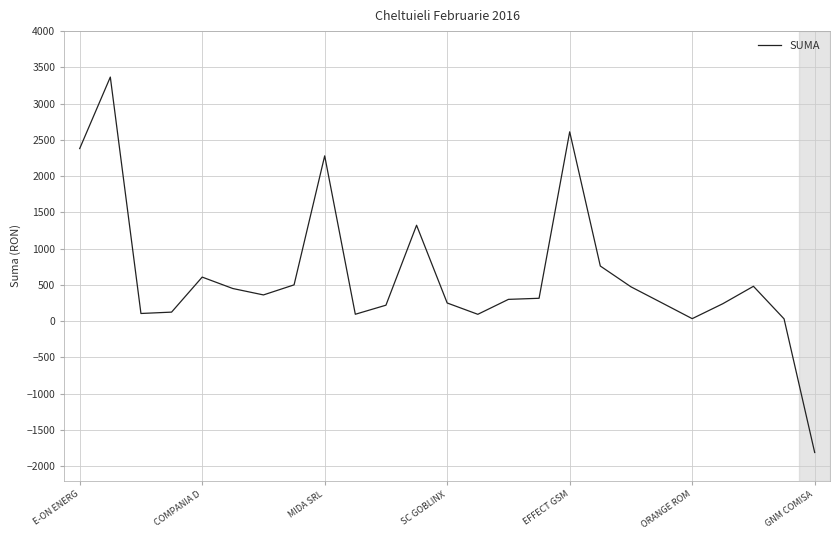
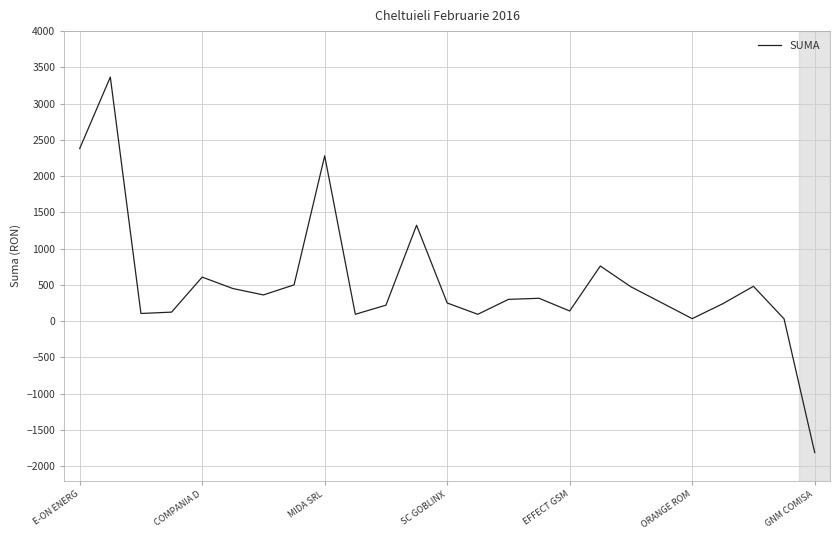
  {
    "E-ON ENERG": 2400,
    "COMPANIA D": 600,
    "MIDA SRL": 2300,
    "SC GOBLINX": 300,
-   "EFFECT GSM": 2600,
+   "EFFECT GSM": 100,
    "ORANGE ROM": 0,
    "GNM COMISA": -1800
  }
